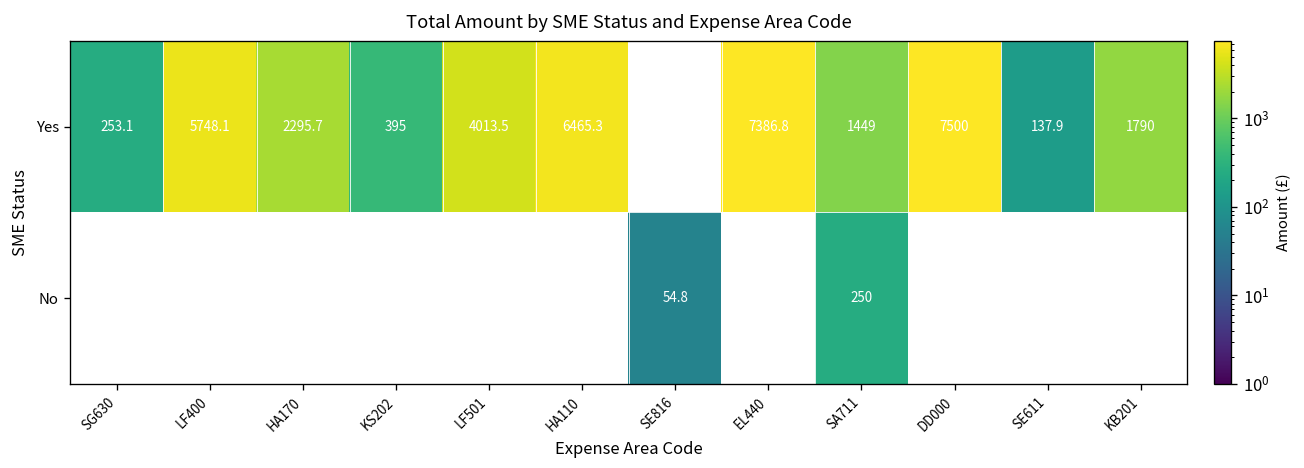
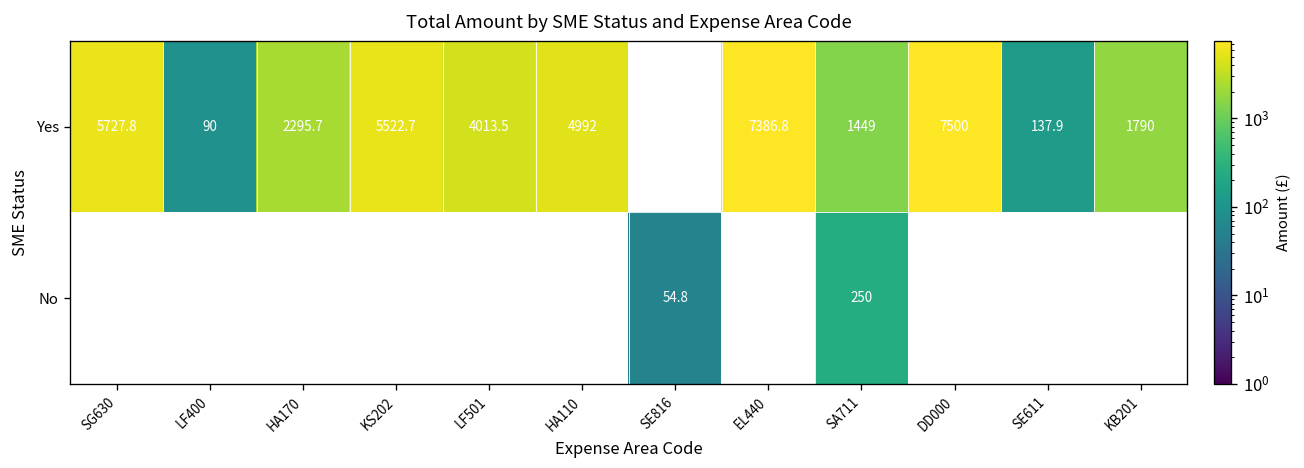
  {
    "Yes": {
-     "SG630": 253.1,
-     "LF400": 5748.1,
+     "SG630": 5727.8,
+     "LF400": 90,
      "HA170": 2295.7,
-     "KS202": 395,
+     "KS202": 5522.7,
      "LF501": 4013.5,
-     "HA110": 6465.3,
+     "HA110": 4992,
      "EL440": 7386.8,
      "SA711": 1449,
      "DD000": 7500,
      "SE611": 137.9,
      "KB201": 1790
    },
    "No": {
      "SE816": 54.8,
      "SA711": 250
    }
  }
